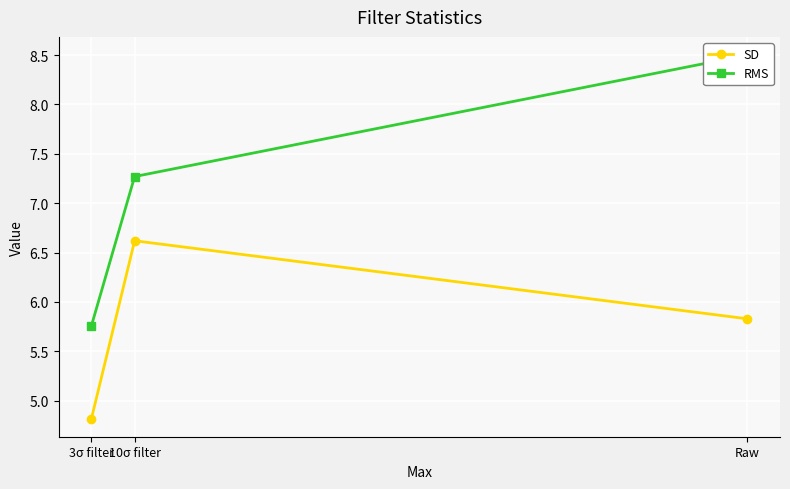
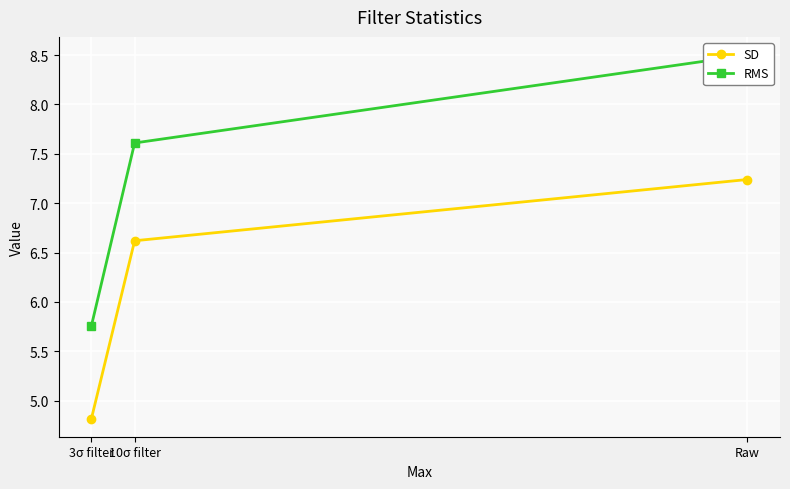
  {
    "SD": {
      "3σ filter": 4.8,
      "10σ filter": 6.6,
-     "Raw": 5.8
+     "Raw": 7.2
    },
    "RMS": {
      "3σ filter": 5.8,
-     "10σ filter": 7.3
+     "10σ filter": 7.6
    }
  }
